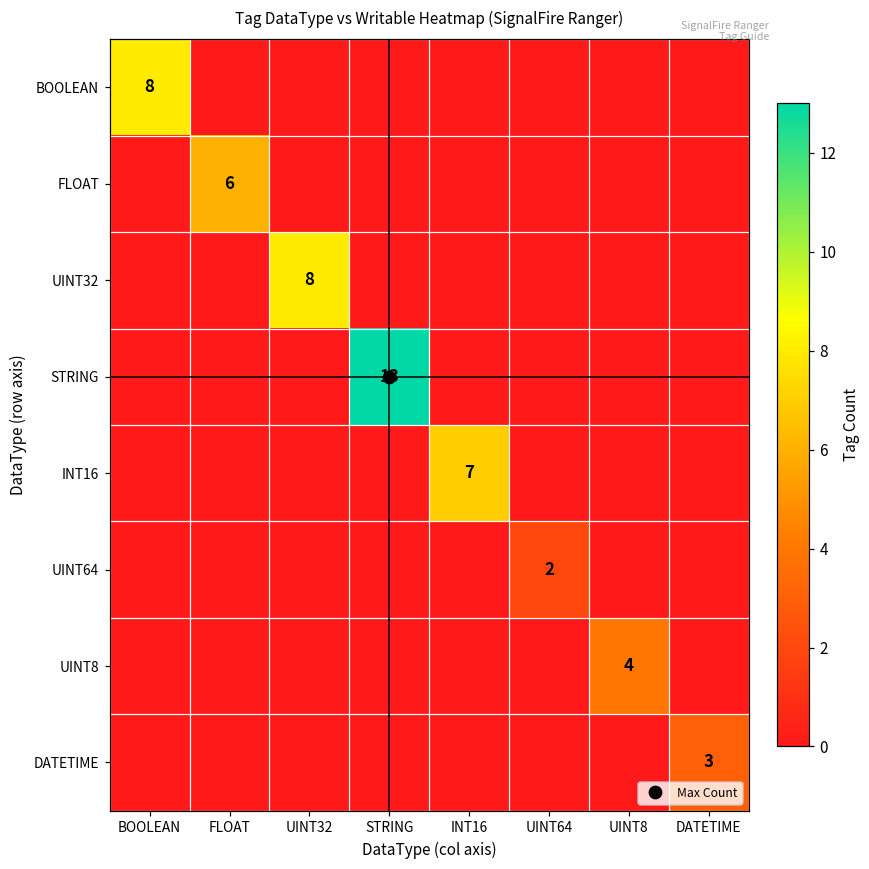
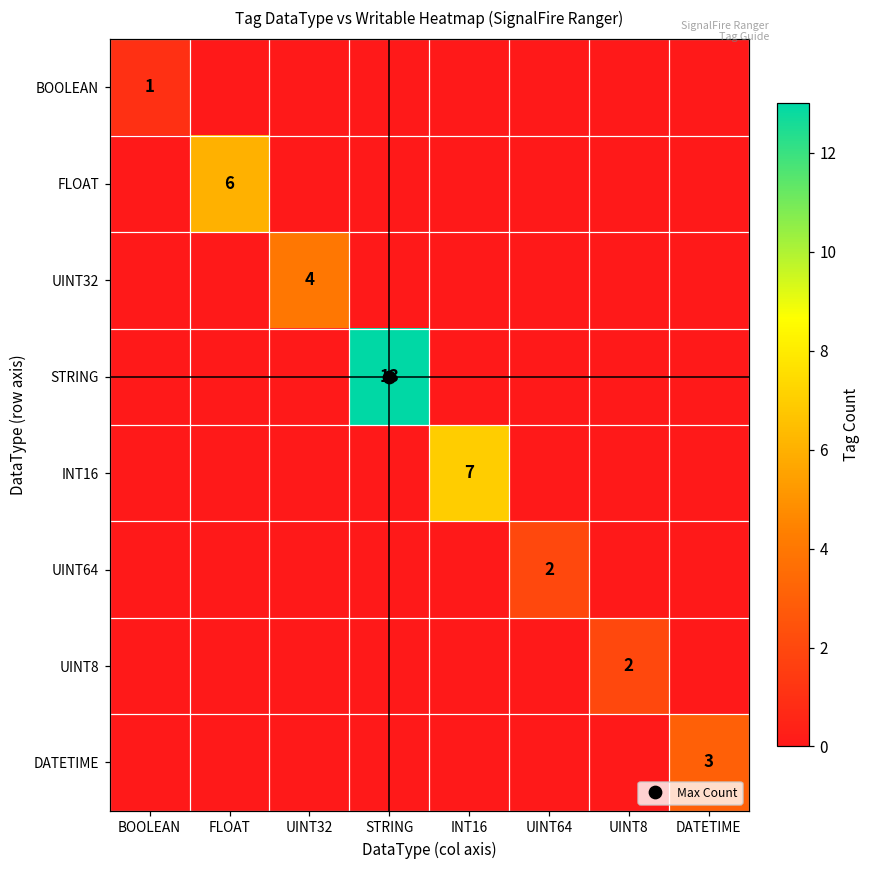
  {
    "BOOLEAN": {
-     "BOOLEAN": 8
+     "BOOLEAN": 1
    },
    "FLOAT": {
      "FLOAT": 6
    },
    "UINT32": {
-     "UINT32": 8
+     "UINT32": 4
    },
    "INT16": {
      "INT16": 7
    },
    "UINT64": {
      "UINT64": 2
    },
    "UINT8": {
-     "UINT8": 4
+     "UINT8": 2
    },
    "DATETIME": {
      "DATETIME": 3
    }
  }
